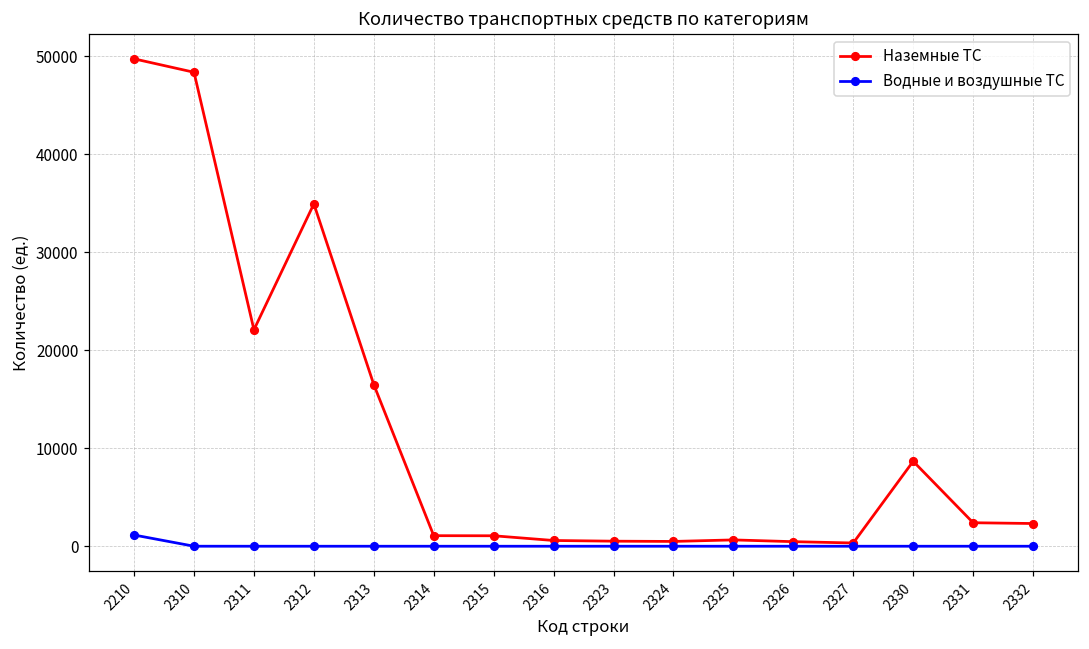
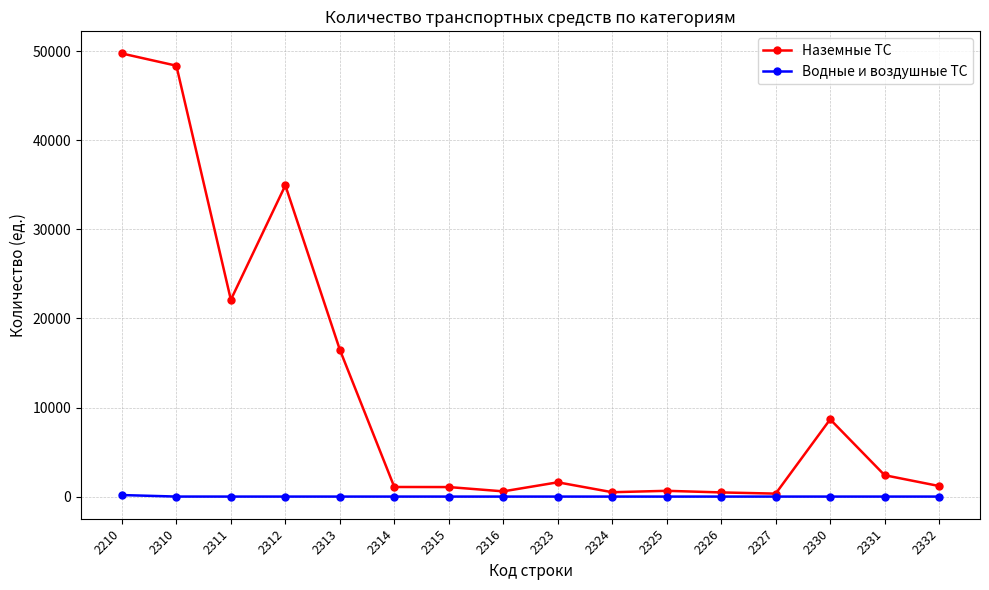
  {
    "Наземные ТС": {
      "2210": 50000,
      "2310": 48000,
      "2311": 22000,
      "2312": 35000,
      "2313": 16000,
      "2314": 1000,
      "2315": 1000,
      "2316": 1000,
-     "2323": 1000,
+     "2323": 2000,
      "2324": 0,
      "2325": 1000,
      "2326": 0,
      "2327": 0,
      "2330": 9000,
      "2331": 2000,
-     "2332": 2000
+     "2332": 1000
    },
    "Водные и воздушные ТС": {
-     "2210": 1000,
+     "2210": 0,
      "2310": 0,
      "2311": 0,
      "2312": 0,
      "2313": 0,
      "2314": 0,
      "2315": 0,
      "2316": 0,
      "2323": 0,
      "2324": 0,
      "2325": 0,
      "2326": 0,
      "2327": 0,
      "2330": 0,
      "2331": 0,
      "2332": 0
    }
  }
